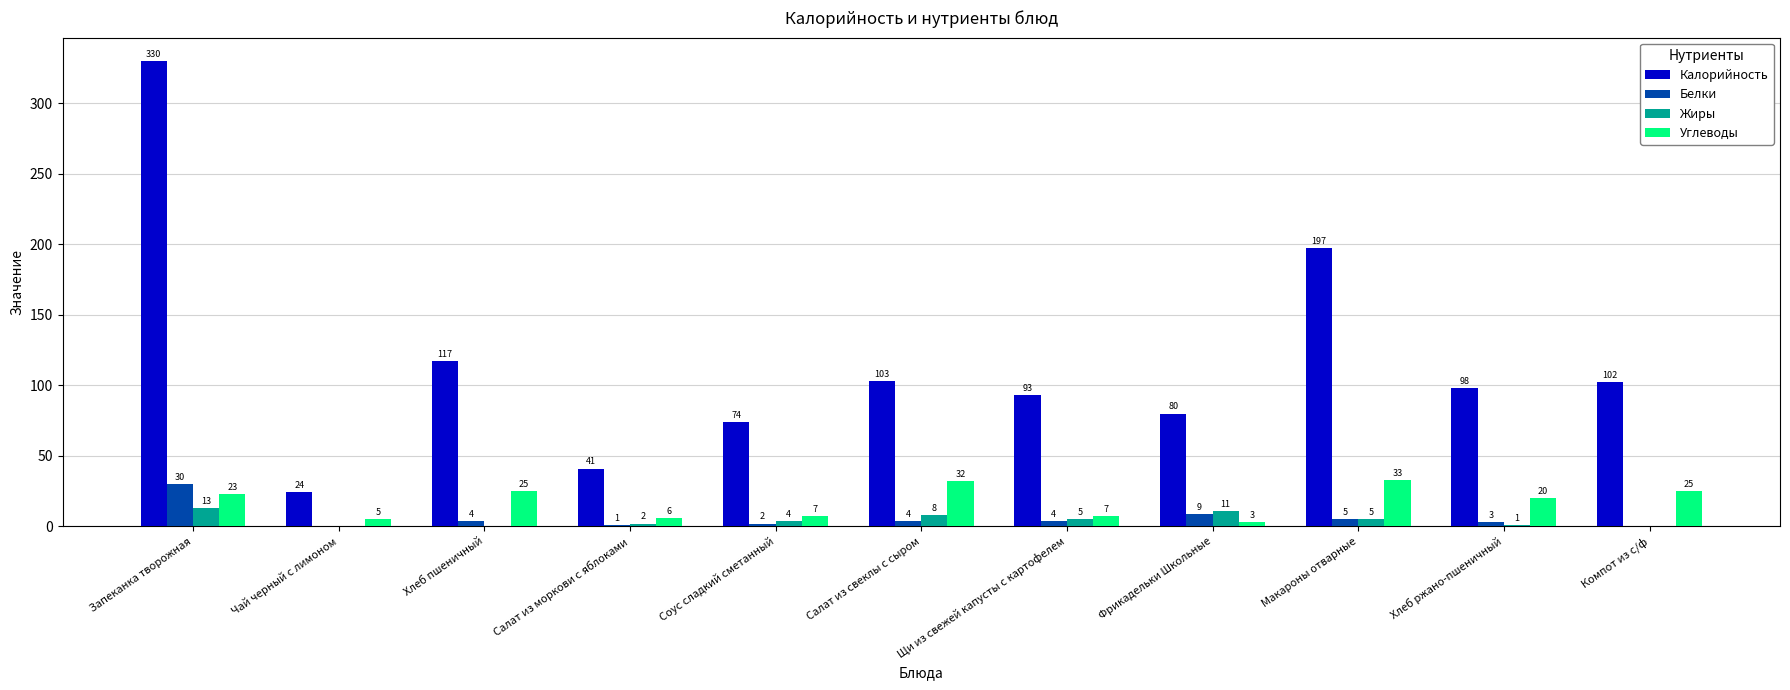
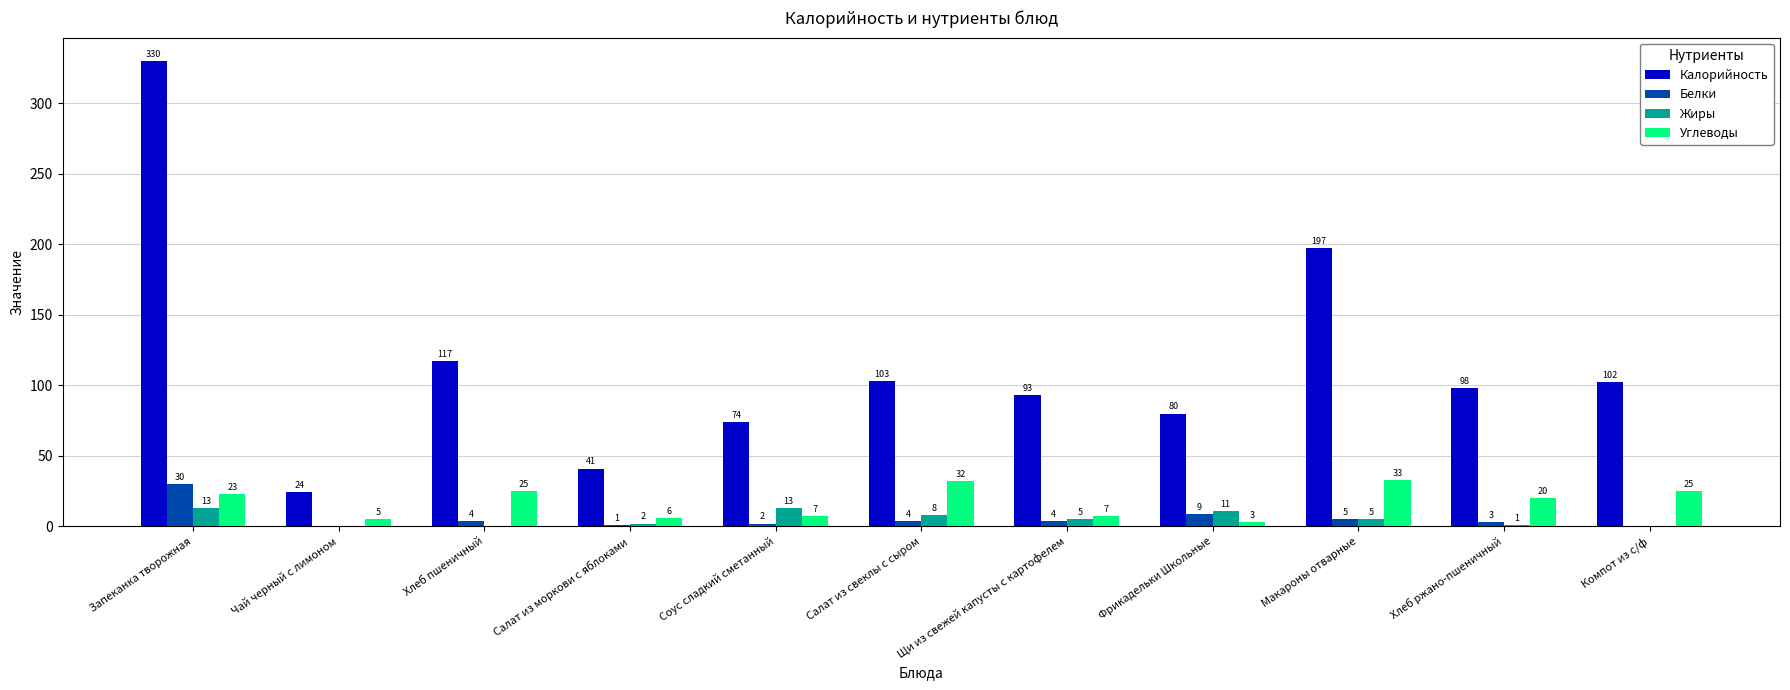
  {
    "Калорийность": {
      "Запеканка творожная": 330,
      "Чай черный с лимоном": 24,
      "Хлеб пшеничный": 117,
      "Салат из моркови с яблоками": 41,
      "Соус сладкий сметанный": 74,
      "Салат из свеклы с сыром": 103,
      "Щи из свежей капусты с картофелем": 93,
      "Фрикадельки Школьные": 80,
      "Макароны отварные": 197,
      "Хлеб ржано-пшеничный": 98,
      "Компот из с/ф": 102
    },
    "Белки": {
      "Запеканка творожная": 30,
      "Хлеб пшеничный": 4,
      "Салат из моркови с яблоками": 1,
      "Соус сладкий сметанный": 2,
      "Салат из свеклы с сыром": 4,
      "Щи из свежей капусты с картофелем": 4,
      "Фрикадельки Школьные": 9,
      "Макароны отварные": 5,
      "Хлеб ржано-пшеничный": 3
    },
    "Жиры": {
      "Запеканка творожная": 13,
      "Салат из моркови с яблоками": 2,
-     "Соус сладкий сметанный": 4,
+     "Соус сладкий сметанный": 13,
      "Салат из свеклы с сыром": 8,
      "Щи из свежей капусты с картофелем": 5,
      "Фрикадельки Школьные": 11,
      "Макароны отварные": 5,
      "Хлеб ржано-пшеничный": 1
    },
    "Углеводы": {
      "Запеканка творожная": 23,
      "Чай черный с лимоном": 5,
      "Хлеб пшеничный": 25,
      "Салат из моркови с яблоками": 6,
      "Соус сладкий сметанный": 7,
      "Салат из свеклы с сыром": 32,
      "Щи из свежей капусты с картофелем": 7,
      "Фрикадельки Школьные": 3,
      "Макароны отварные": 33,
      "Хлеб ржано-пшеничный": 20,
      "Компот из с/ф": 25
    }
  }
